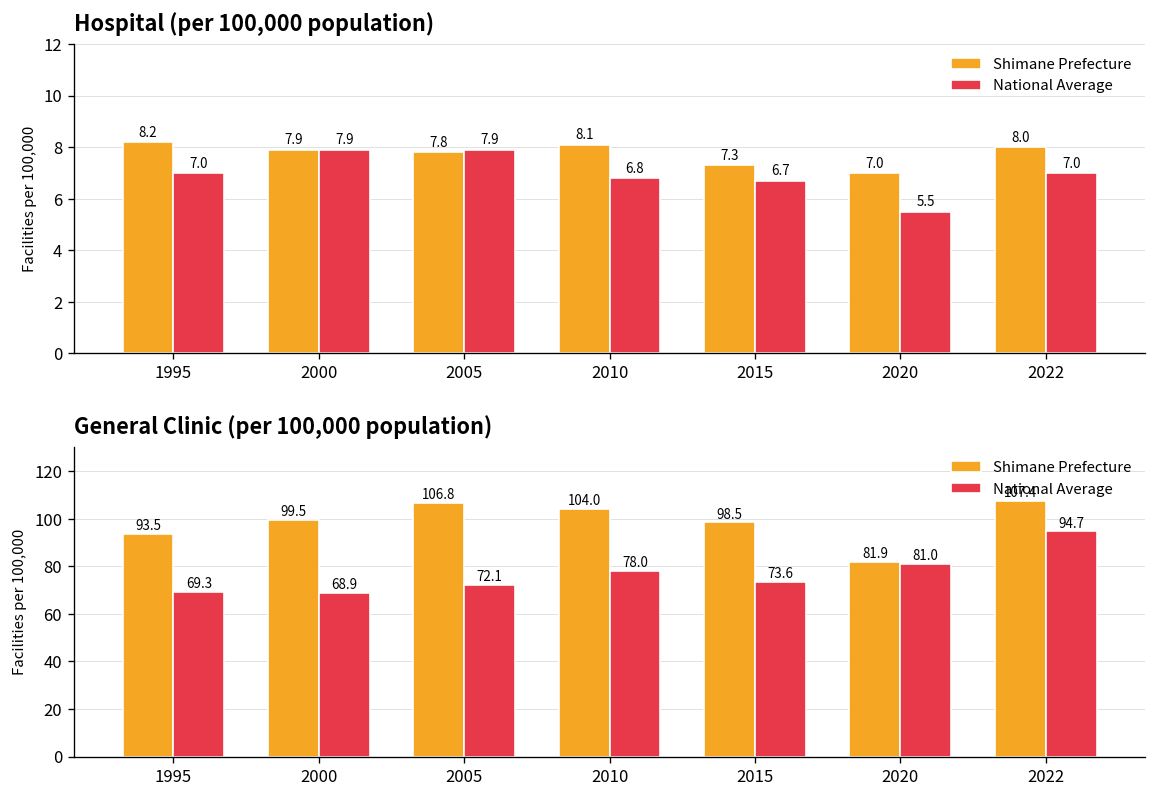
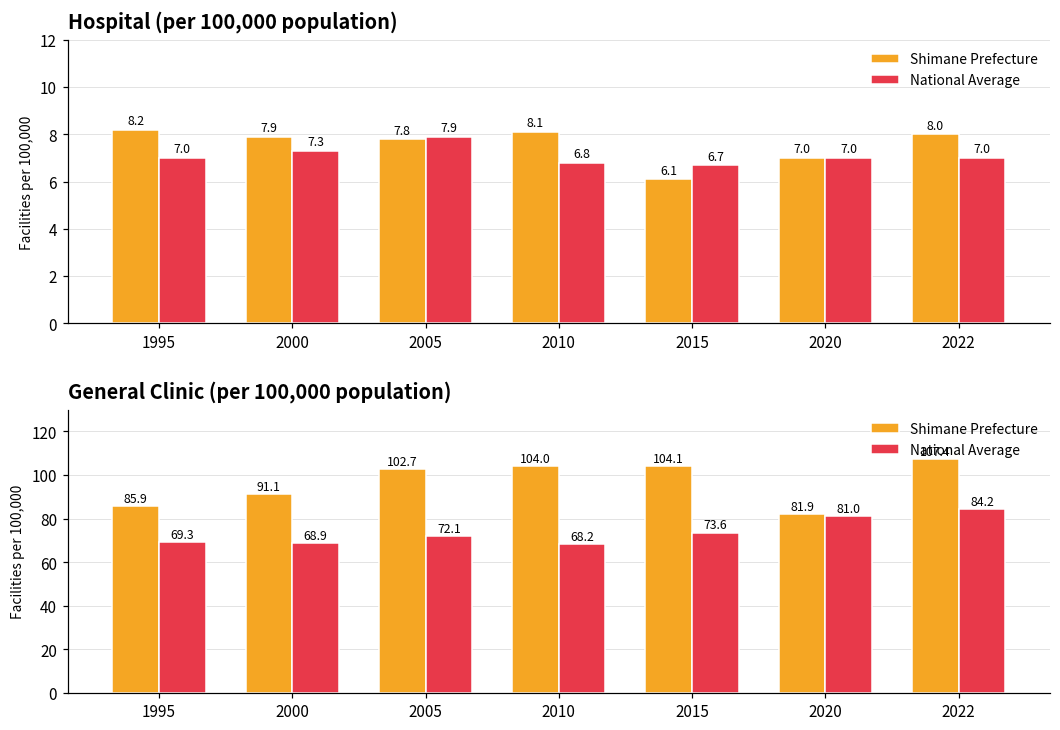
  {
    "Hospital (per 100,000 population)": {
      "Shimane Prefecture": {
        "1995": 8.2,
        "2000": 7.9,
        "2005": 7.8,
        "2010": 8.1,
-       "2015": 7.3,
+       "2015": 6.1,
        "2020": 7.0,
        "2022": 8.0
      },
      "National Average": {
        "1995": 7.0,
-       "2000": 7.9,
+       "2000": 7.3,
        "2005": 7.9,
        "2010": 6.8,
        "2015": 6.7,
-       "2020": 5.5,
+       "2020": 7.0,
        "2022": 7.0
      }
    },
    "General Clinic (per 100,000 population)": {
      "Shimane Prefecture": {
-       "1995": 93.5,
-       "2000": 99.5,
-       "2005": 106.8,
+       "1995": 85.9,
+       "2000": 91.1,
+       "2005": 102.7,
        "2010": 104.0,
-       "2015": 98.5,
+       "2015": 104.1,
        "2020": 81.9,
        "2022": 107.4
      },
      "National Average": {
        "1995": 69.3,
        "2000": 68.9,
        "2005": 72.1,
-       "2010": 78.0,
+       "2010": 68.2,
        "2015": 73.6,
        "2020": 81.0,
-       "2022": 94.7
+       "2022": 84.2
      }
    }
  }
